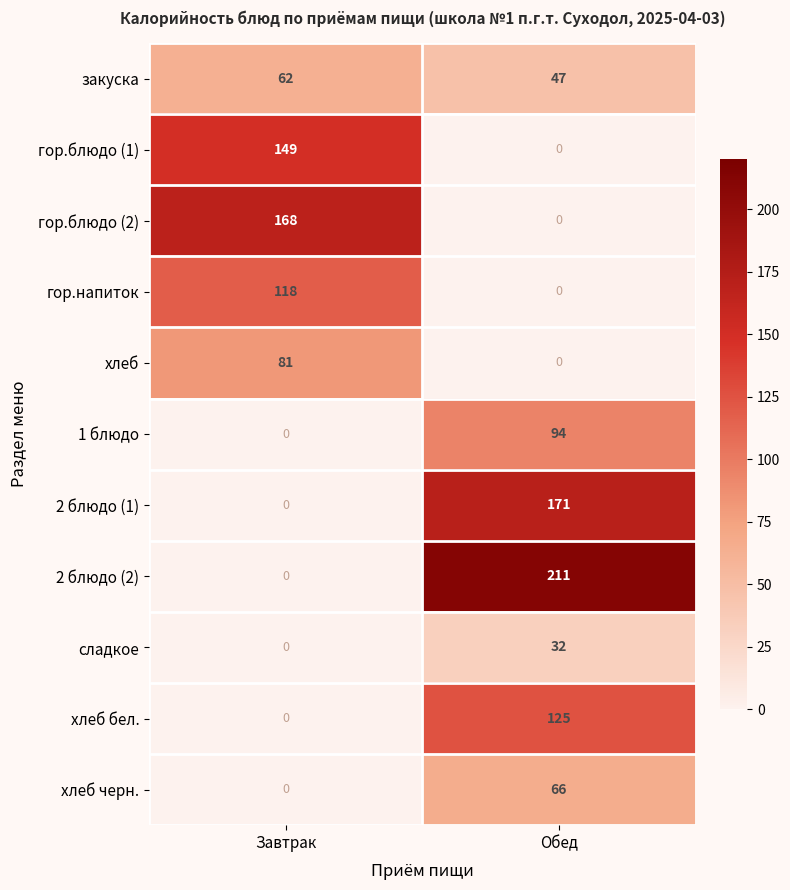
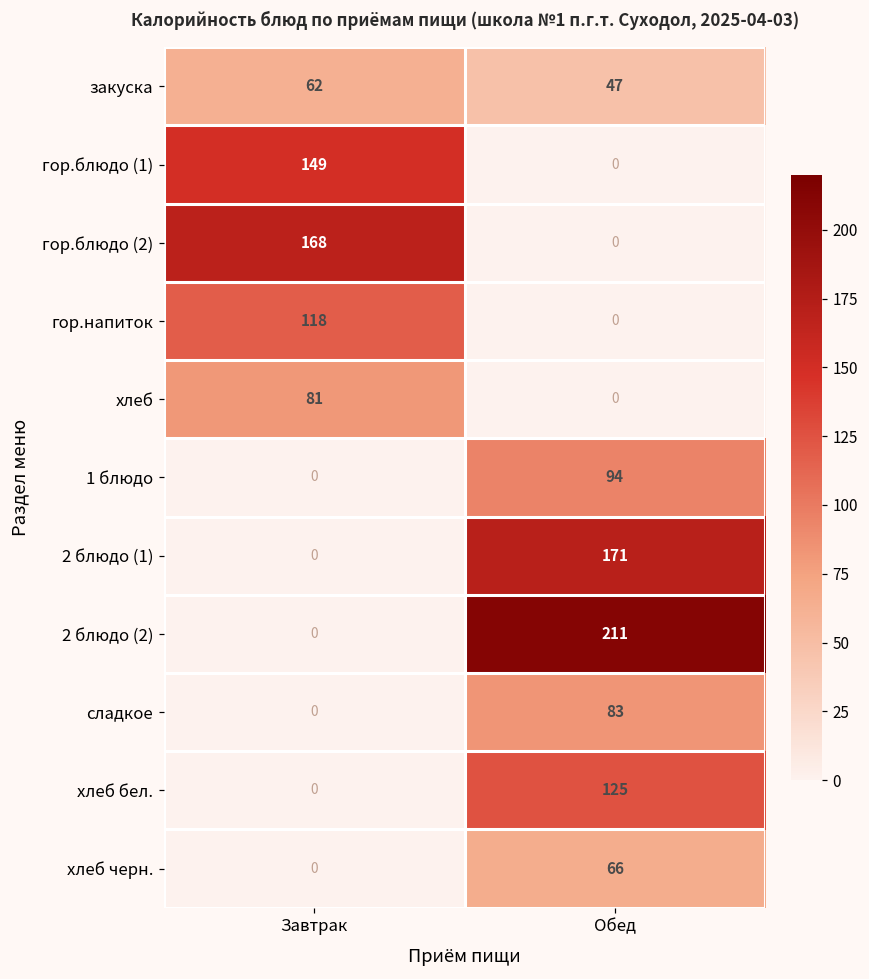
  {
    "закуска": {
      "Завтрак": 62,
      "Обед": 47
    },
    "гор.блюдо (1)": {
      "Завтрак": 149,
      "Обед": 0
    },
    "гор.блюдо (2)": {
      "Завтрак": 168,
      "Обед": 0
    },
    "гор.напиток": {
      "Завтрак": 118,
      "Обед": 0
    },
    "хлеб": {
      "Завтрак": 81,
      "Обед": 0
    },
    "1 блюдо": {
      "Завтрак": 0,
      "Обед": 94
    },
    "2 блюдо (1)": {
      "Завтрак": 0,
      "Обед": 171
    },
    "2 блюдо (2)": {
      "Завтрак": 0,
      "Обед": 211
    },
    "сладкое": {
      "Завтрак": 0,
-     "Обед": 32
+     "Обед": 83
    },
    "хлеб бел.": {
      "Завтрак": 0,
      "Обед": 125
    },
    "хлеб черн.": {
      "Завтрак": 0,
      "Обед": 66
    }
  }
